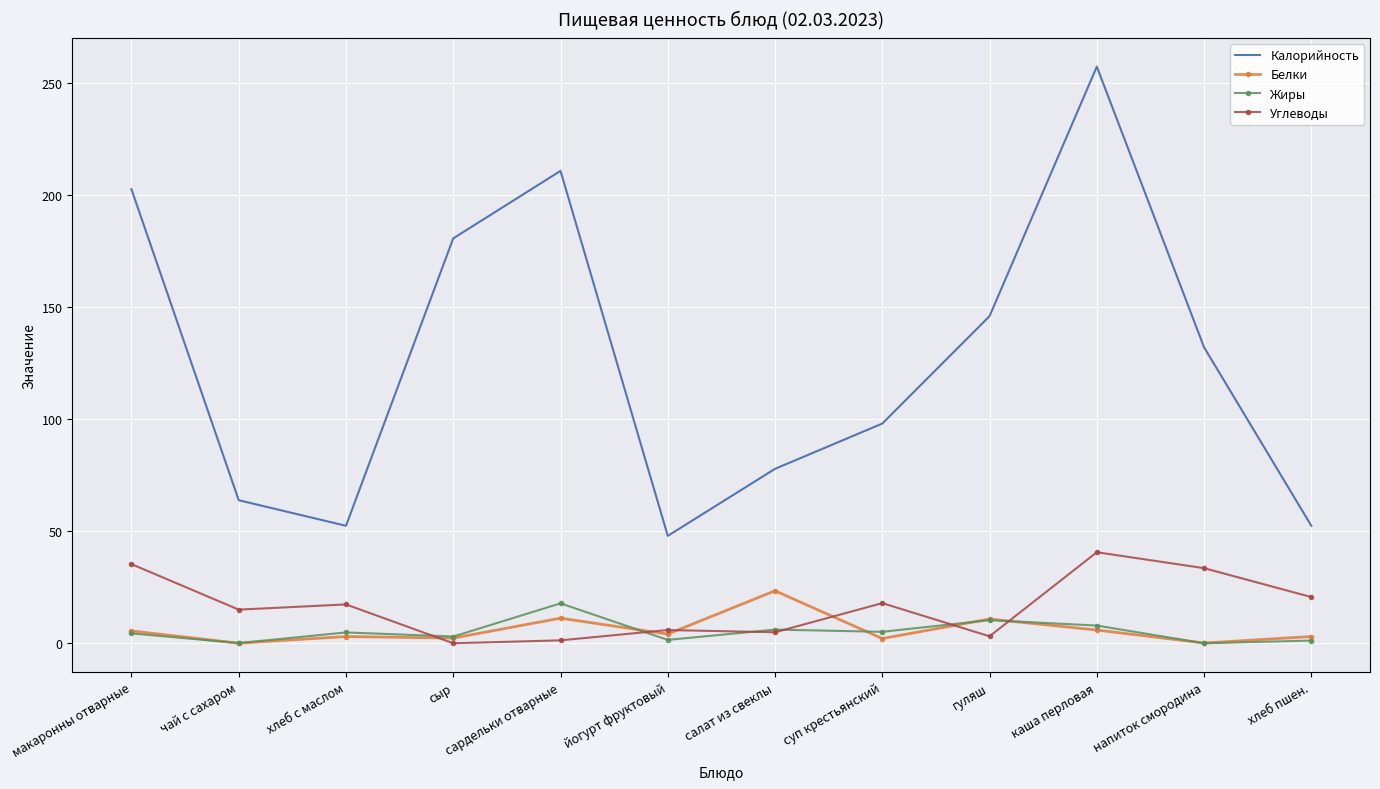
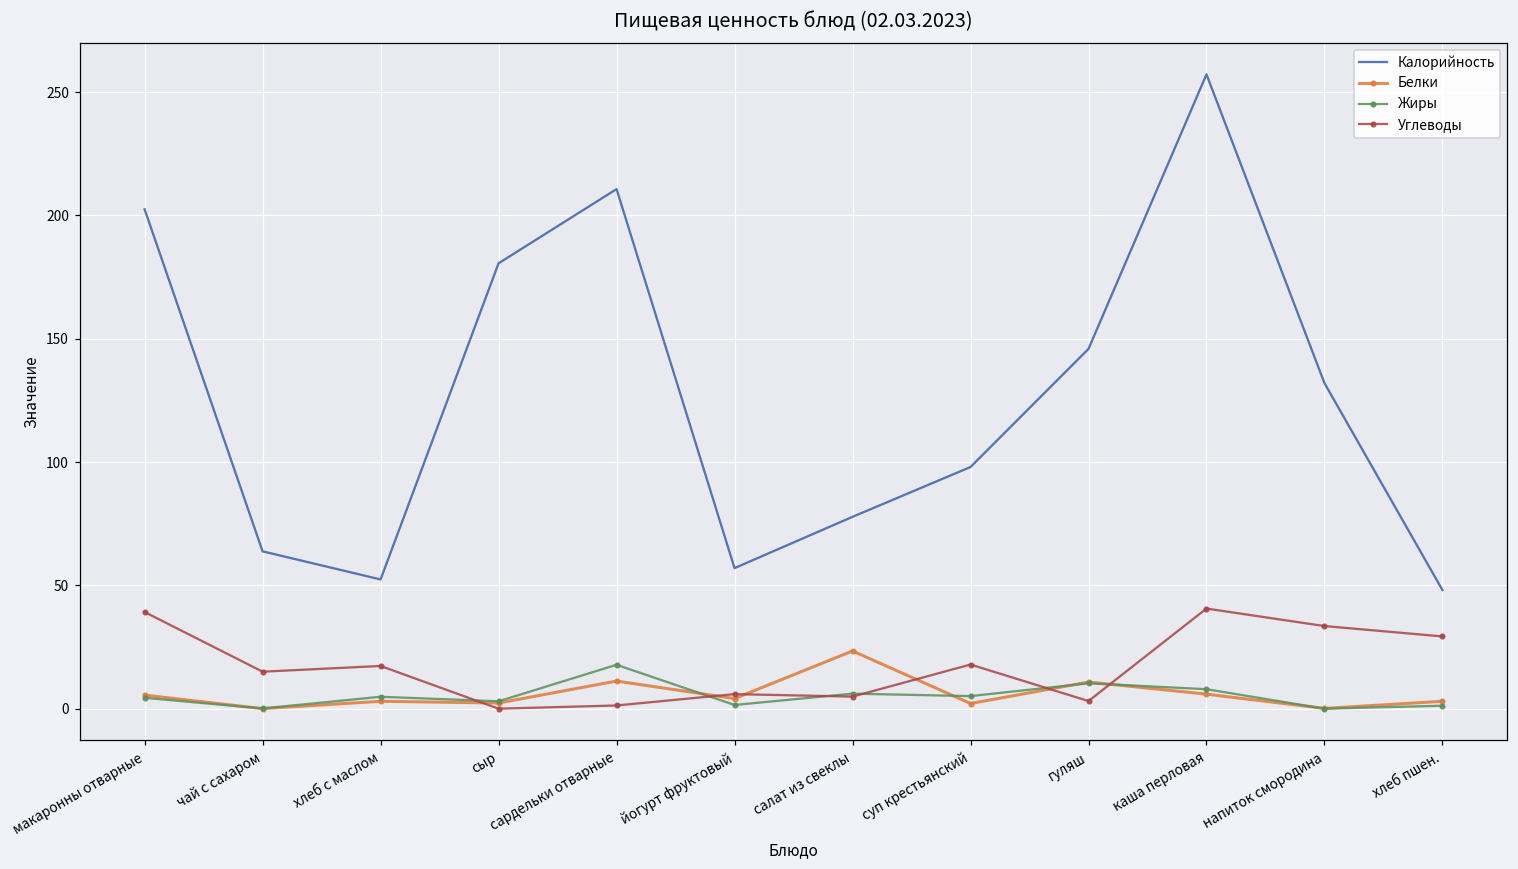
  {
    "Калорийность": {
      "макаронны отварные": 203,
      "чай с сахаром": 64,
      "хлеб с маслом": 52,
      "сыр": 181,
      "сардельки отварные": 211,
-     "йогурт фруктовый": 48,
+     "йогурт фруктовый": 57,
      "салат из свеклы": 78,
      "суп крестьянский": 98,
      "гуляш": 146,
      "каша перловая": 257,
      "напиток смородина": 132,
-     "хлеб пшен.": 52
+     "хлеб пшен.": 48
    },
    "Белки": {
      "хлеб с маслом": 3,
      "сардельки отварные": 11,
      "йогурт фруктовый": 4,
      "салат из свеклы": 23,
      "суп крестьянский": 2,
      "каша перловая": 6,
      "хлеб пшен.": 3
    },
    "Жиры": {
      "хлеб с маслом": 5,
      "сардельки отварные": 18,
      "йогурт фруктовый": 2,
      "салат из свеклы": 6,
      "суп крестьянский": 5,
      "каша перловая": 8,
      "хлеб пшен.": 1
    },
    "Углеводы": {
-     "макаронны отварные": 35,
+     "макаронны отварные": 39,
      "чай с сахаром": 15,
      "хлеб с маслом": 17,
      "сыр": 0,
      "сардельки отварные": 1,
      "йогурт фруктовый": 6,
      "салат из свеклы": 5,
      "суп крестьянский": 18,
      "гуляш": 3,
      "каша перловая": 41,
      "напиток смородина": 34,
-     "хлеб пшен.": 21
+     "хлеб пшен.": 29
    }
  }
